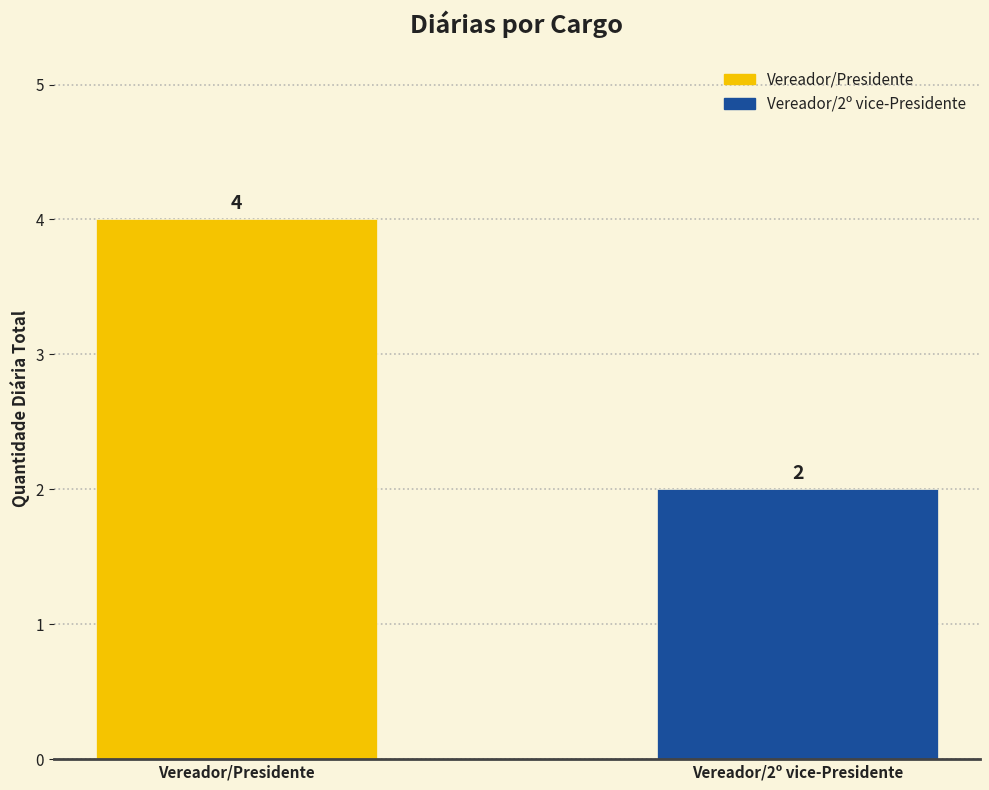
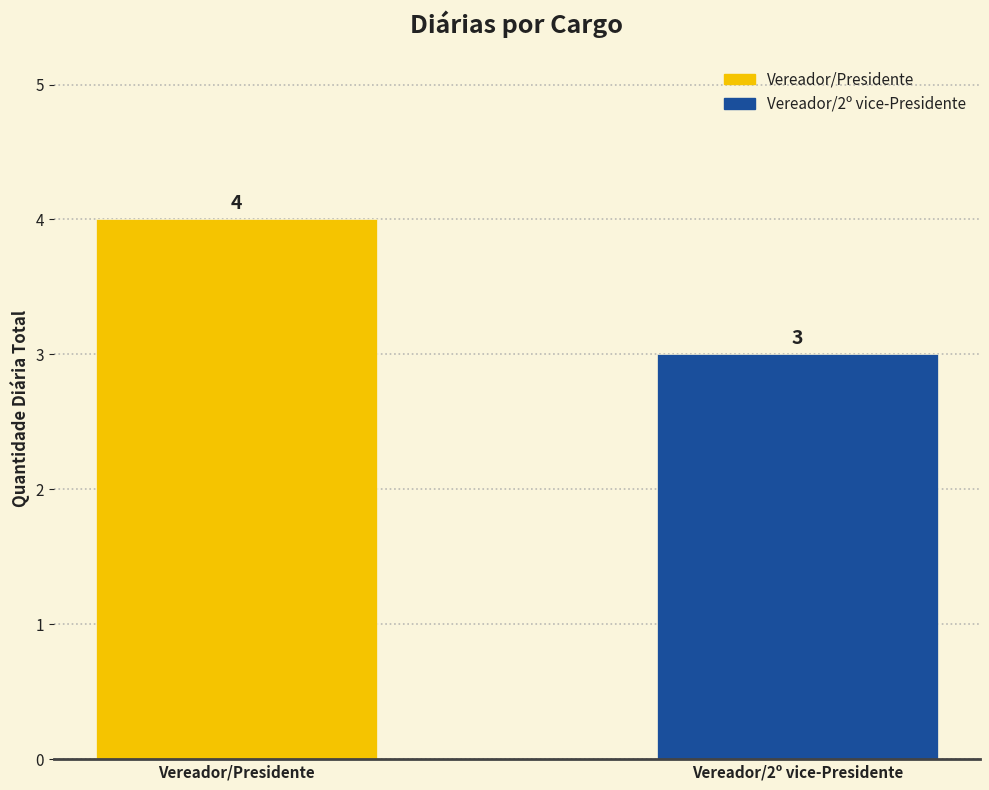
  {
    "Vereador/Presidente": 4,
-   "Vereador/2º vice-Presidente": 2
+   "Vereador/2º vice-Presidente": 3
  }
